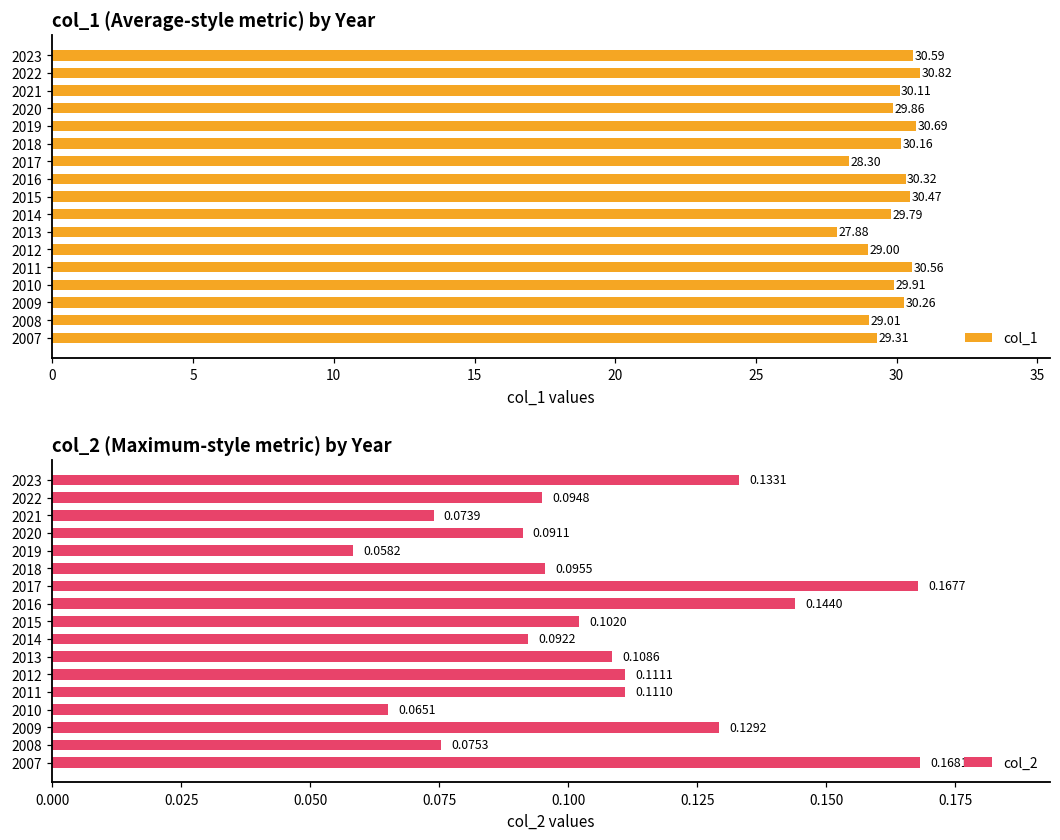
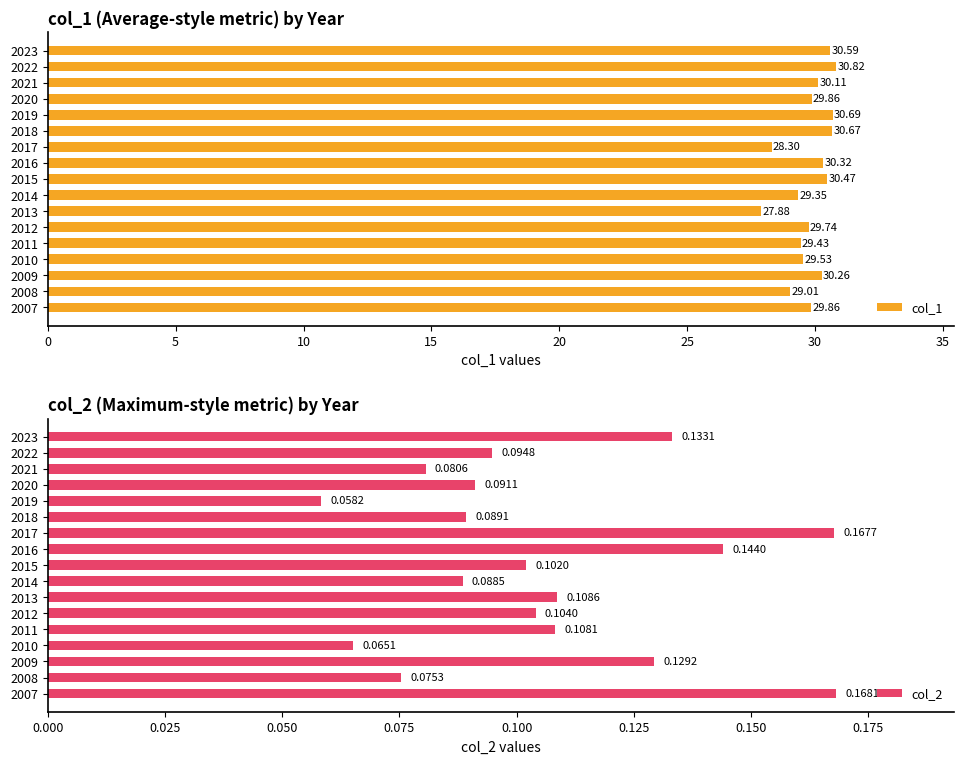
  {
    "col_1 (Average-style metric) by Year": {
      "2023": 30.59,
      "2022": 30.82,
      "2021": 30.11,
      "2020": 29.86,
      "2019": 30.69,
-     "2018": 30.16,
+     "2018": 30.67,
      "2017": 28.30,
      "2016": 30.32,
      "2015": 30.47,
-     "2014": 29.79,
+     "2014": 29.35,
      "2013": 27.88,
-     "2012": 29.00,
-     "2011": 30.56,
-     "2010": 29.91,
+     "2012": 29.74,
+     "2011": 29.43,
+     "2010": 29.53,
      "2009": 30.26,
      "2008": 29.01,
-     "2007": 29.31
+     "2007": 29.86
    },
    "col_2 (Maximum-style metric) by Year": {
      "2023": 0.1331,
      "2022": 0.0948,
-     "2021": 0.0739,
+     "2021": 0.0806,
      "2020": 0.0911,
      "2019": 0.0582,
-     "2018": 0.0955,
+     "2018": 0.0891,
      "2017": 0.1677,
      "2016": 0.1440,
      "2015": 0.1020,
-     "2014": 0.0922,
+     "2014": 0.0885,
      "2013": 0.1086,
-     "2012": 0.1111,
-     "2011": 0.1110,
+     "2012": 0.1040,
+     "2011": 0.1081,
      "2010": 0.0651,
      "2009": 0.1292,
      "2008": 0.0753,
      "2007": 0.1681
    }
  }
